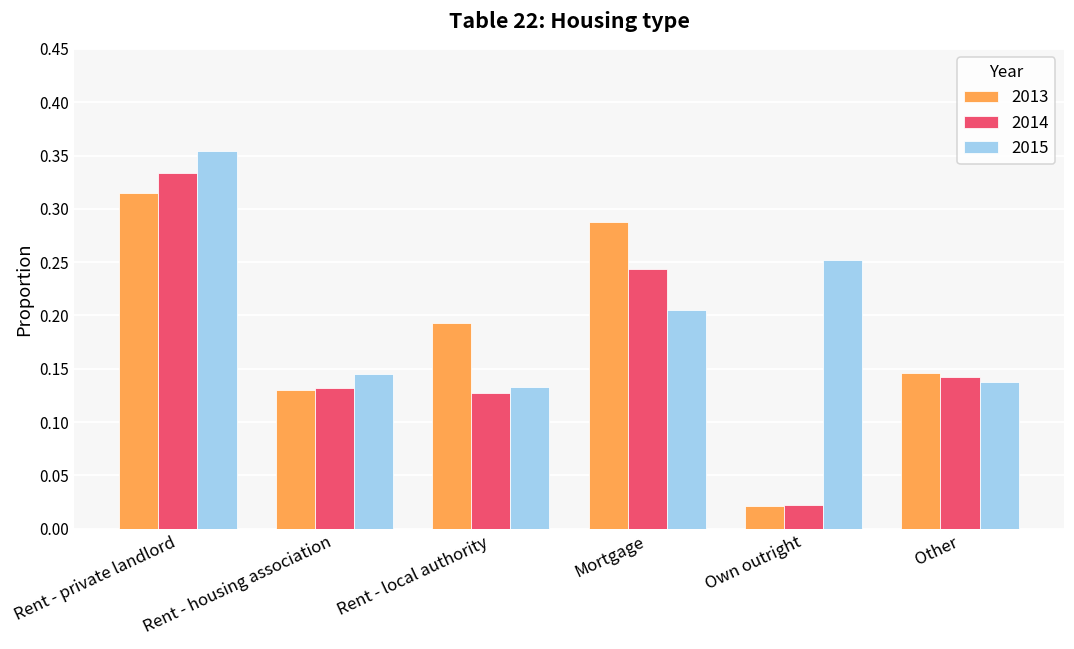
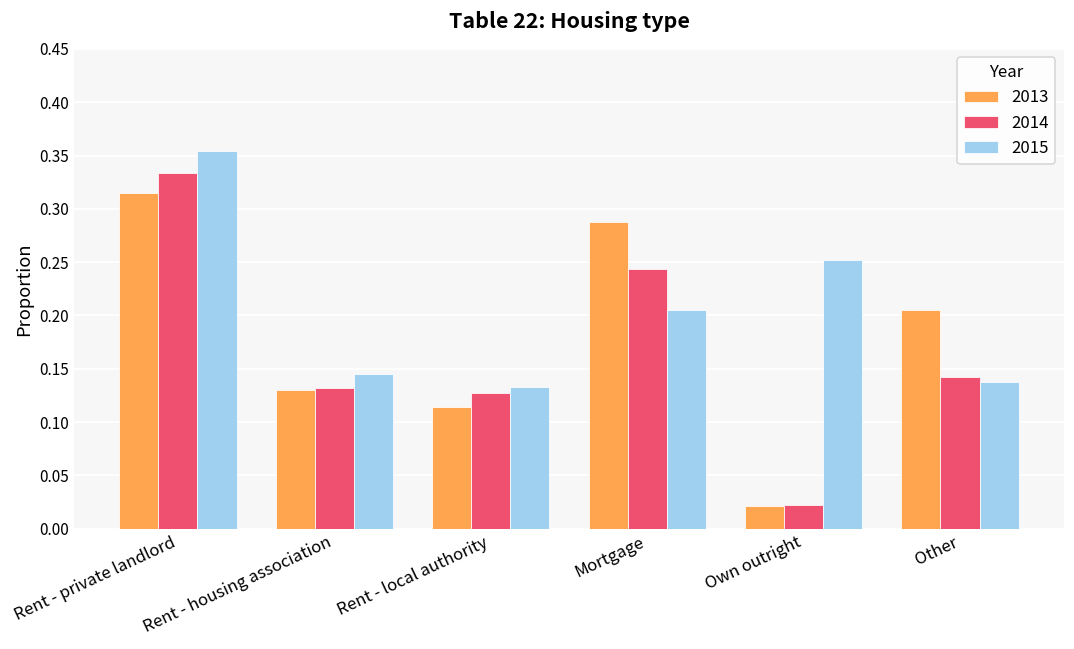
  {
    "2013": {
      "Rent - private landlord": 0.32,
      "Rent - housing association": 0.13,
-     "Rent - local authority": 0.19,
+     "Rent - local authority": 0.11,
      "Mortgage": 0.29,
      "Own outright": 0.02,
-     "Other": 0.15
+     "Other": 0.20
    },
    "2014": {
      "Rent - private landlord": 0.33,
      "Rent - housing association": 0.13,
      "Rent - local authority": 0.13,
      "Mortgage": 0.24,
      "Own outright": 0.02,
      "Other": 0.14
    },
    "2015": {
      "Rent - private landlord": 0.35,
      "Rent - housing association": 0.15,
      "Rent - local authority": 0.13,
      "Mortgage": 0.21,
      "Own outright": 0.25,
      "Other": 0.14
    }
  }
